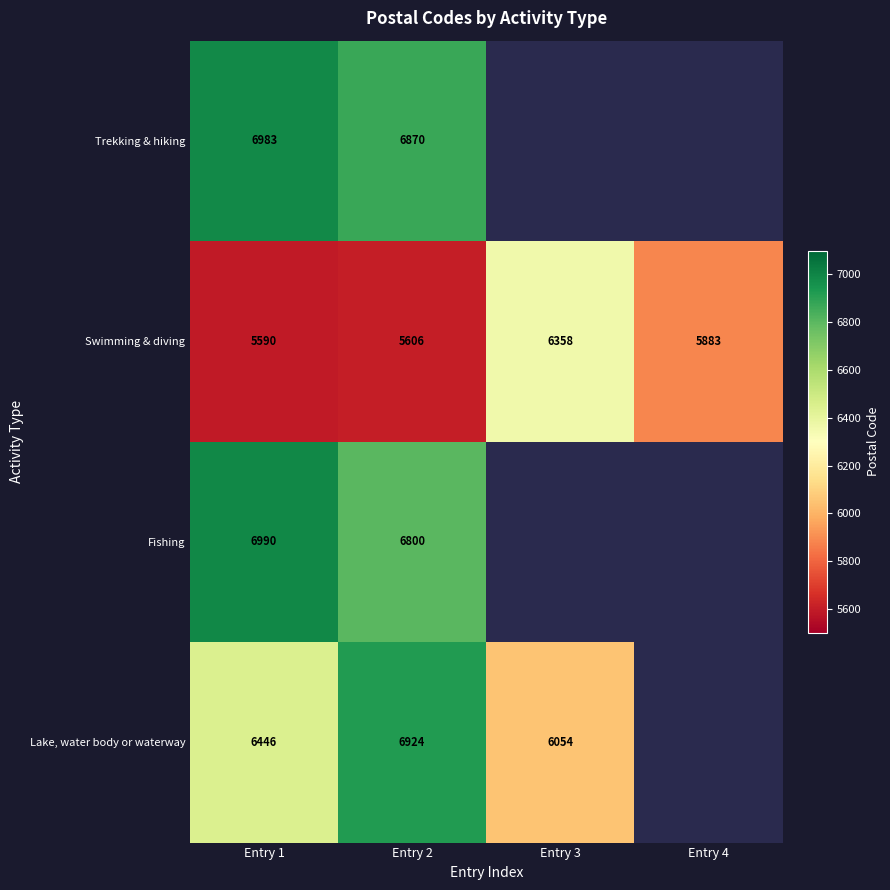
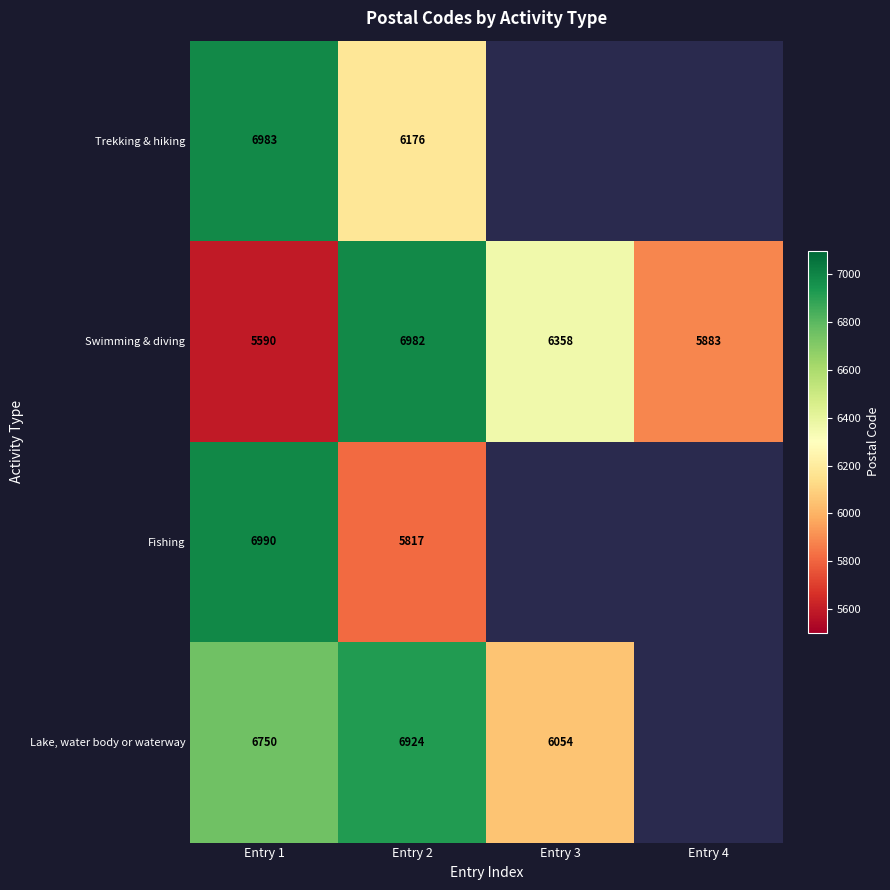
  {
    "Trekking & hiking": {
      "Entry 1": 6983,
-     "Entry 2": 6870
+     "Entry 2": 6176
    },
    "Swimming & diving": {
      "Entry 1": 5590,
-     "Entry 2": 5606,
+     "Entry 2": 6982,
      "Entry 3": 6358,
      "Entry 4": 5883
    },
    "Fishing": {
      "Entry 1": 6990,
-     "Entry 2": 6800
+     "Entry 2": 5817
    },
    "Lake, water body or waterway": {
-     "Entry 1": 6446,
+     "Entry 1": 6750,
      "Entry 2": 6924,
      "Entry 3": 6054
    }
  }
